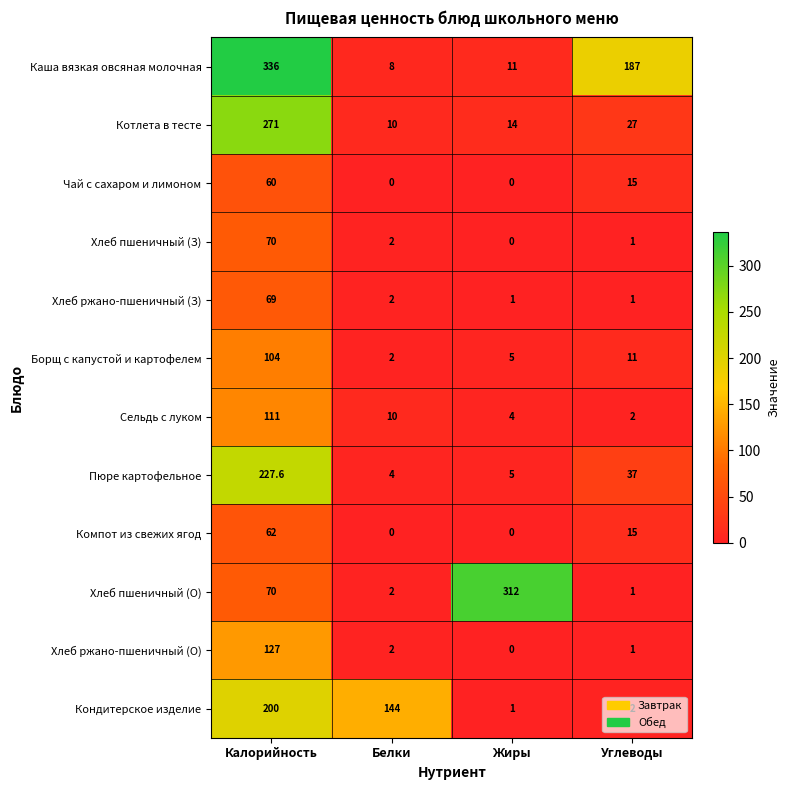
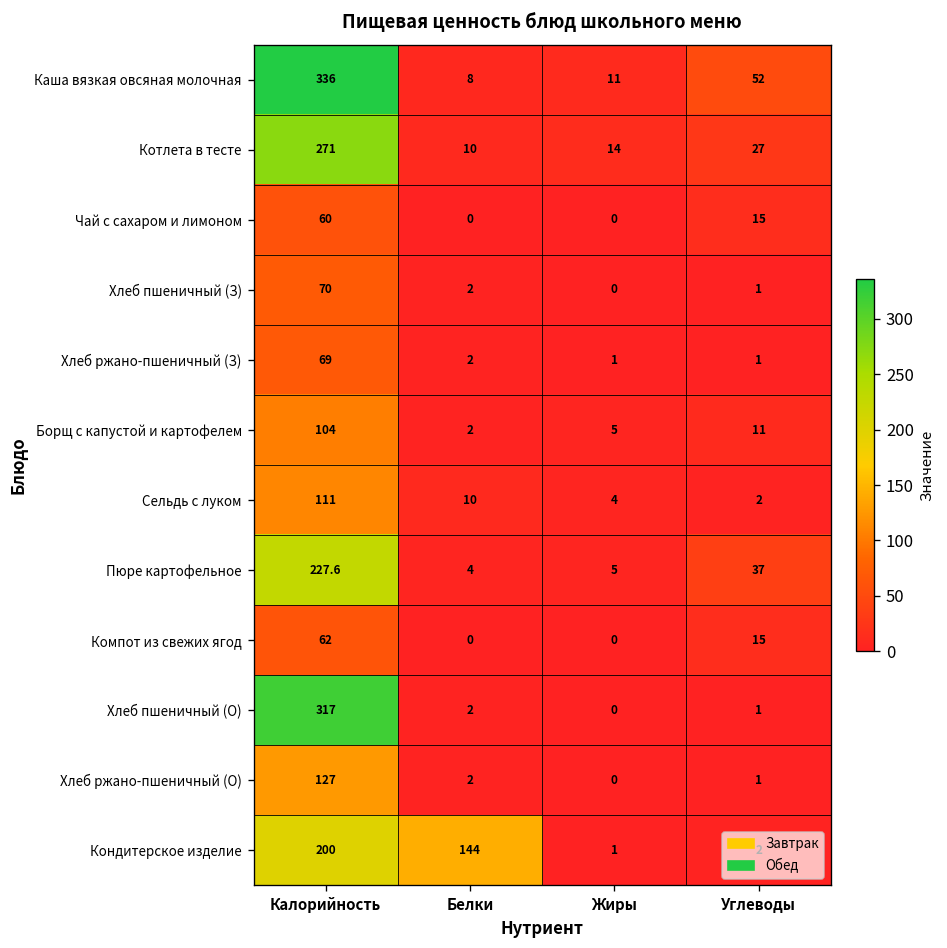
  {
    "Каша вязкая овсяная молочная": {
      "Калорийность": 336,
      "Белки": 8,
      "Жиры": 11,
-     "Углеводы": 187
+     "Углеводы": 52
    },
    "Котлета в тесте": {
      "Калорийность": 271,
      "Белки": 10,
      "Жиры": 14,
      "Углеводы": 27
    },
    "Чай с сахаром и лимоном": {
      "Калорийность": 60,
      "Белки": 0,
      "Жиры": 0,
      "Углеводы": 15
    },
    "Хлеб пшеничный (З)": {
      "Калорийность": 70,
      "Белки": 2,
      "Жиры": 0,
      "Углеводы": 1
    },
    "Хлеб ржано-пшеничный (З)": {
      "Калорийность": 69,
      "Белки": 2,
      "Жиры": 1,
      "Углеводы": 1
    },
    "Борщ с капустой и картофелем": {
      "Калорийность": 104,
      "Белки": 2,
      "Жиры": 5,
      "Углеводы": 11
    },
    "Сельдь с луком": {
      "Калорийность": 111,
      "Белки": 10,
      "Жиры": 4,
      "Углеводы": 2
    },
    "Пюре картофельное": {
      "Калорийность": 227.6,
      "Белки": 4,
      "Жиры": 5,
      "Углеводы": 37
    },
    "Компот из свежих ягод": {
      "Калорийность": 62,
      "Белки": 0,
      "Жиры": 0,
      "Углеводы": 15
    },
    "Хлеб пшеничный (О)": {
-     "Калорийность": 70,
+     "Калорийность": 317,
      "Белки": 2,
-     "Жиры": 312,
+     "Жиры": 0,
      "Углеводы": 1
    },
    "Хлеб ржано-пшеничный (О)": {
      "Калорийность": 127,
      "Белки": 2,
      "Жиры": 0,
      "Углеводы": 1
    },
    "Кондитерское изделие": {
      "Калорийность": 200,
      "Белки": 144,
      "Жиры": 1
    }
  }
